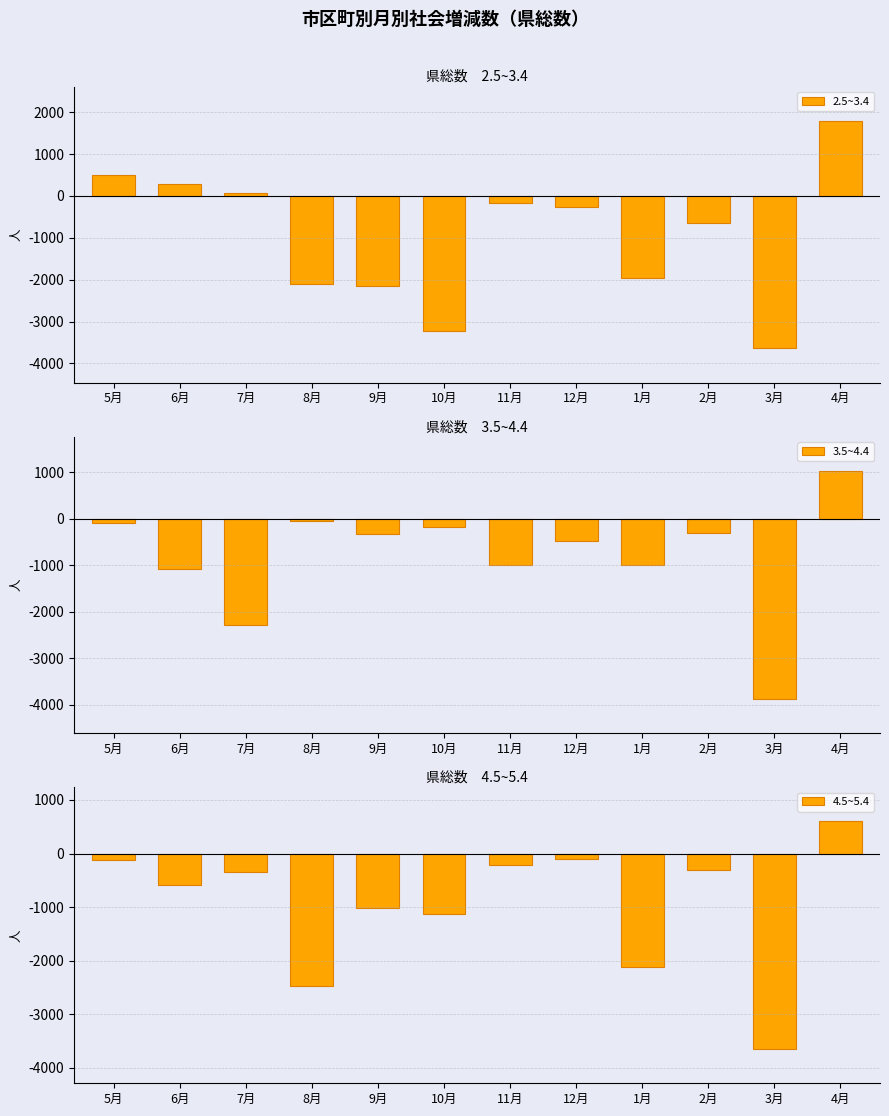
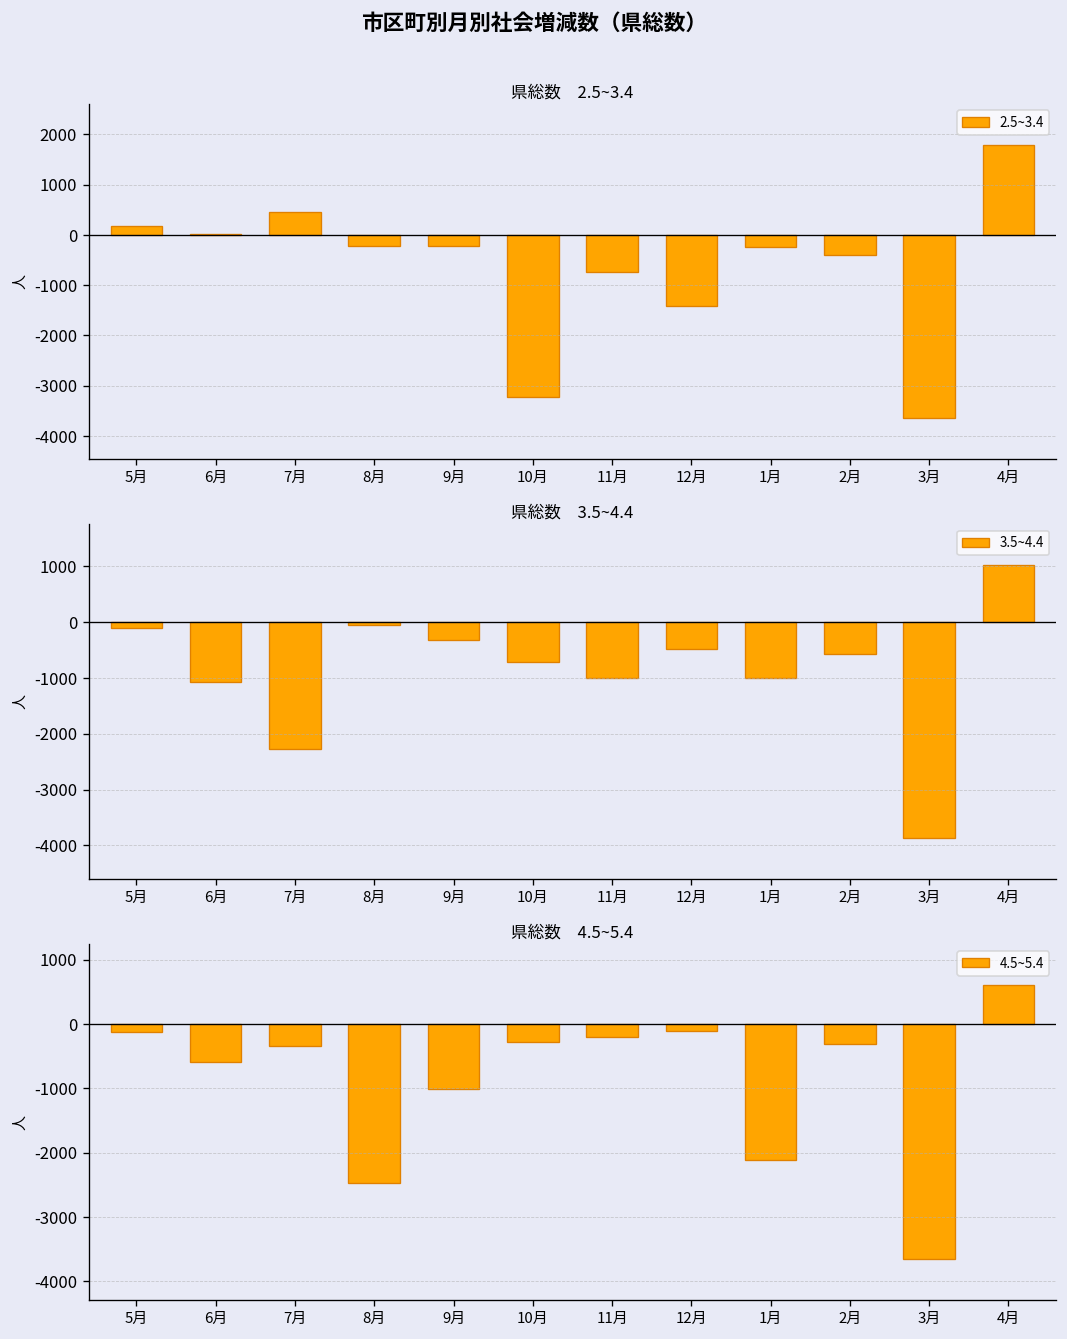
  {
    "県総数 2.5~3.4": {
-     "5月": 500,
-     "6月": 300,
-     "7月": 100,
-     "8月": -2100,
-     "9月": -2200,
+     "5月": 200,
+     "6月": 0,
+     "7月": 500,
+     "8月": -200,
+     "9月": -200,
      "10月": -3200,
-     "11月": -200,
-     "12月": -300,
-     "1月": -2000,
-     "2月": -700,
+     "11月": -700,
+     "12月": -1400,
+     "1月": -200,
+     "2月": -400,
      "3月": -3600,
      "4月": 1800
    },
    "県総数 3.5~4.4": {
      "5月": -100,
      "6月": -1100,
      "7月": -2300,
      "8月": -100,
      "9月": -300,
-     "10月": -200,
+     "10月": -700,
      "11月": -1000,
      "12月": -500,
      "1月": -1000,
-     "2月": -300,
+     "2月": -600,
      "3月": -3900,
      "4月": 1000
    },
    "県総数 4.5~5.4": {
      "5月": -100,
      "6月": -600,
      "7月": -300,
      "8月": -2500,
      "9月": -1000,
-     "10月": -1100,
+     "10月": -300,
      "11月": -200,
      "12月": -100,
      "1月": -2100,
      "2月": -300,
      "3月": -3600,
      "4月": 600
    }
  }
